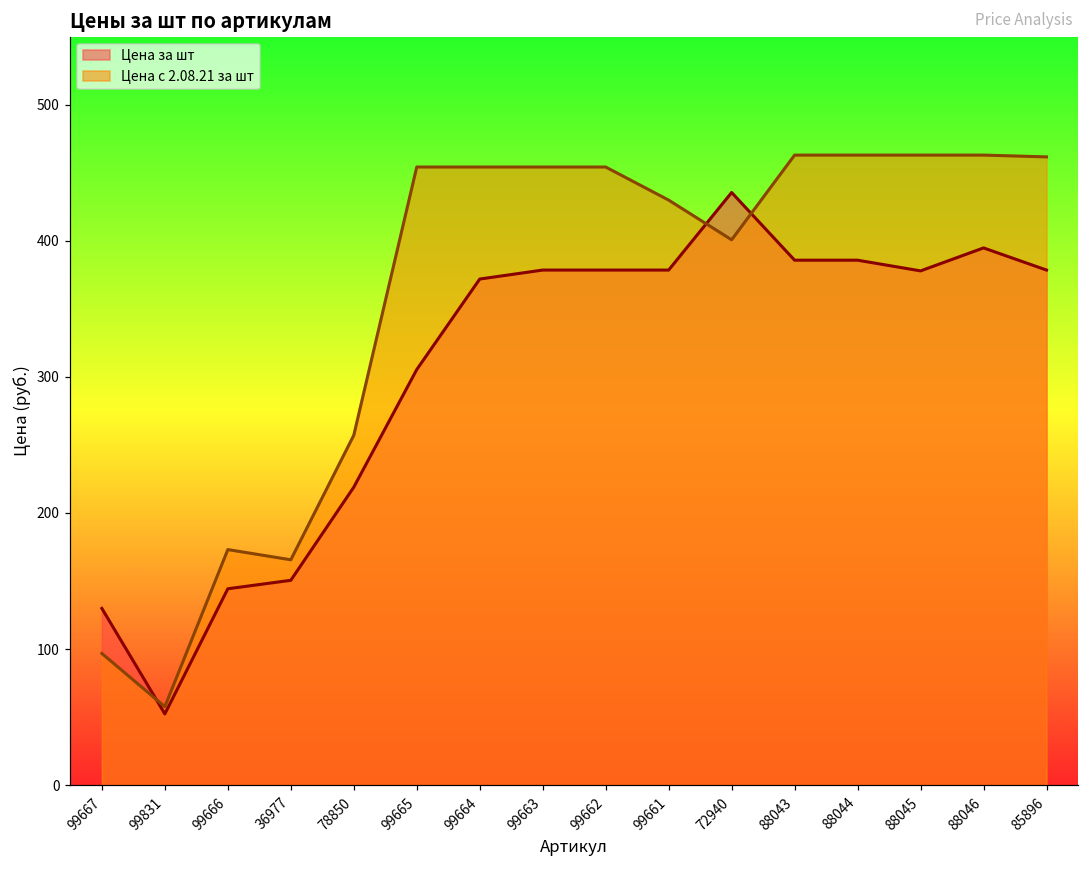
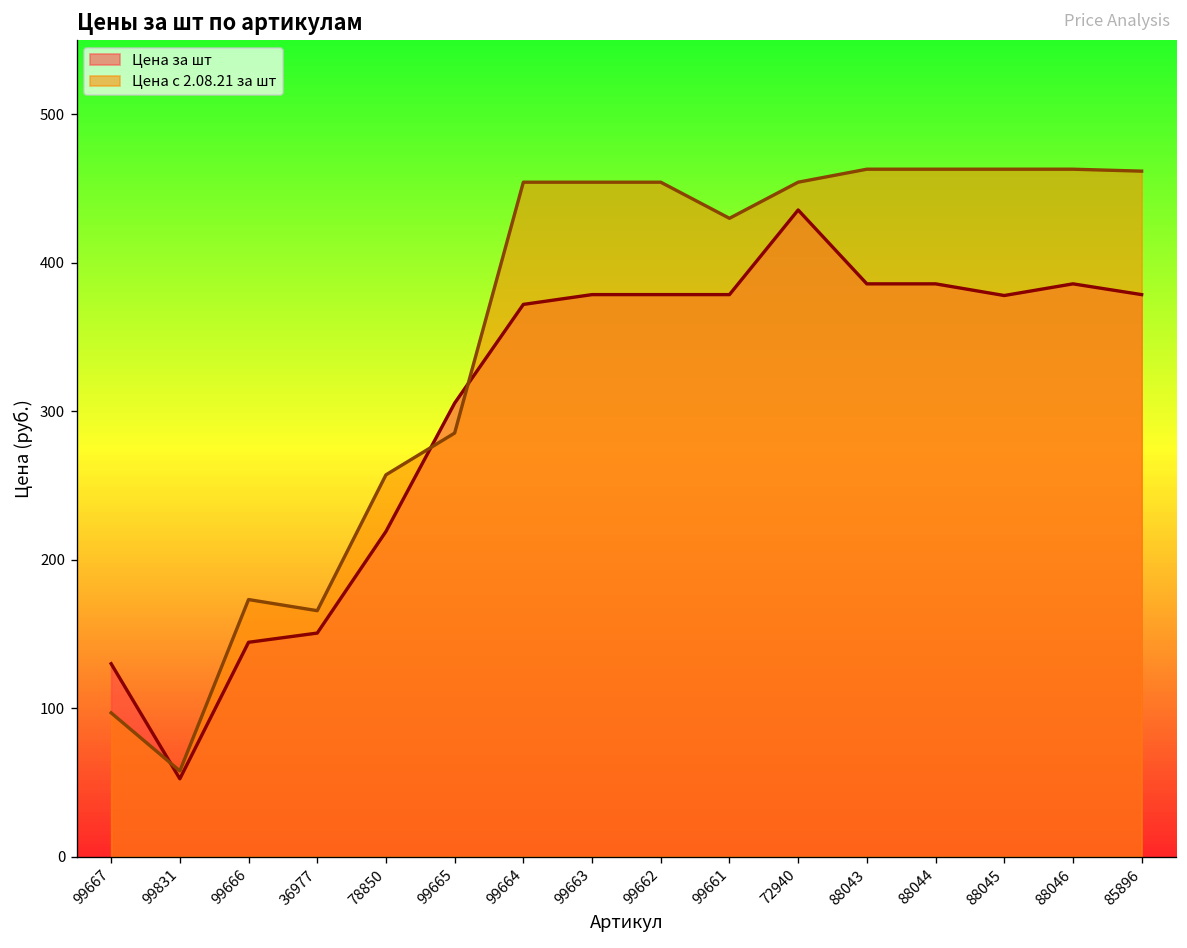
  {
    "Цена за шт": {
      "99667": 130,
      "99831": 52,
      "99666": 144,
      "36977": 151,
      "78850": 219,
      "99665": 305,
      "99664": 372,
      "99663": 379,
      "99662": 379,
      "99661": 379,
      "72940": 436,
      "88043": 386,
      "88044": 386,
      "88045": 378,
-     "88046": 395,
+     "88046": 386,
      "85896": 379
    },
    "Цена с 2.08.21 за шт": {
      "99667": 97,
      "99831": 58,
      "99666": 173,
      "36977": 166,
      "78850": 257,
-     "99665": 454,
+     "99665": 285,
      "99664": 454,
      "99663": 454,
      "99662": 454,
      "99661": 430,
-     "72940": 401,
+     "72940": 454,
      "88043": 463,
      "88044": 463,
      "88045": 463,
      "88046": 463,
      "85896": 462
    }
  }
